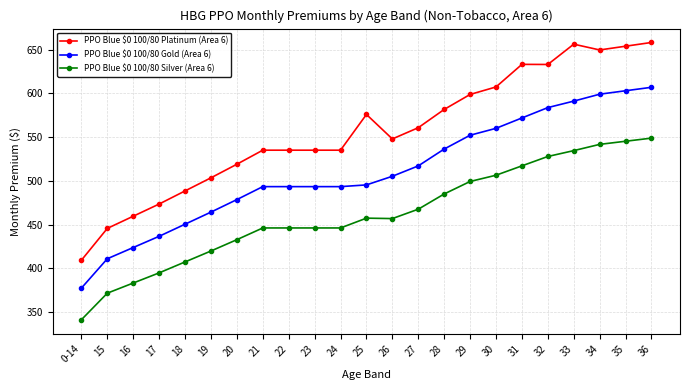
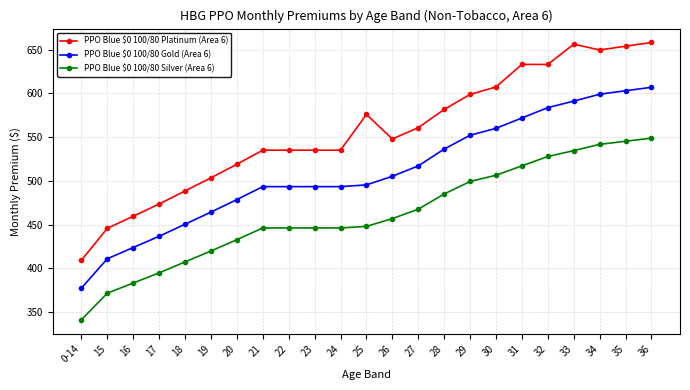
  {
    "PPO Blue $0 100/80 Platinum (Area 6)": {
      "0-14": 410,
      "15": 450,
      "16": 460,
      "17": 470,
      "18": 490,
      "19": 500,
      "20": 520,
      "21": 540,
      "22": 540,
      "23": 540,
      "24": 540,
      "25": 580,
      "26": 550,
      "27": 560,
      "28": 580,
      "29": 600,
      "30": 610,
      "31": 630,
      "32": 630,
      "33": 660,
      "34": 650,
      "35": 650,
      "36": 660
    },
    "PPO Blue $0 100/80 Gold (Area 6)": {
      "0-14": 380,
      "15": 410,
      "16": 420,
      "17": 440,
      "18": 450,
      "19": 460,
      "20": 480,
      "21": 490,
      "22": 490,
      "23": 490,
      "24": 490,
      "25": 500,
      "26": 510,
      "27": 520,
      "28": 540,
      "29": 550,
      "30": 560,
      "31": 570,
      "32": 580,
      "33": 590,
      "34": 600,
      "35": 600,
      "36": 610
    },
    "PPO Blue $0 100/80 Silver (Area 6)": {
      "0-14": 340,
      "15": 370,
      "16": 380,
      "17": 390,
      "18": 410,
      "19": 420,
      "20": 430,
      "21": 450,
      "22": 450,
      "23": 450,
      "24": 450,
-     "25": 460,
+     "25": 450,
      "26": 460,
      "27": 470,
      "28": 490,
      "29": 500,
      "30": 510,
      "31": 520,
      "32": 530,
      "33": 530,
      "34": 540,
      "35": 550,
      "36": 550
    }
  }
